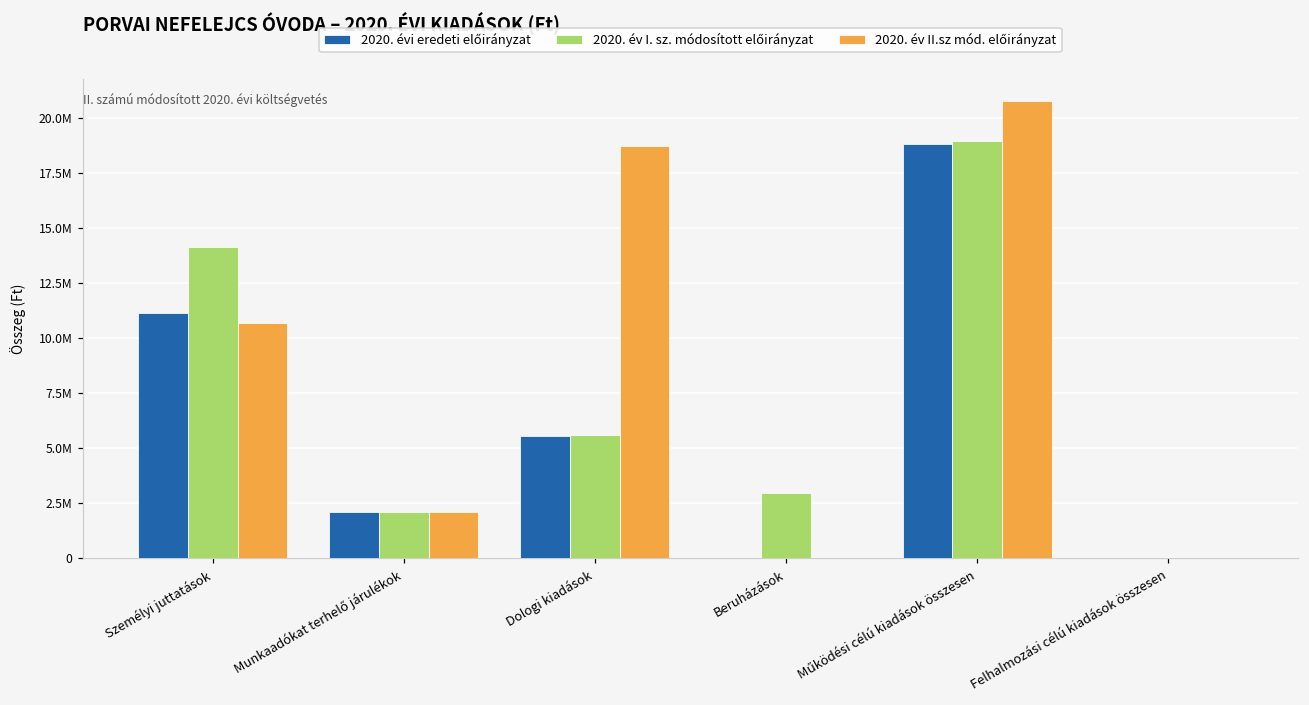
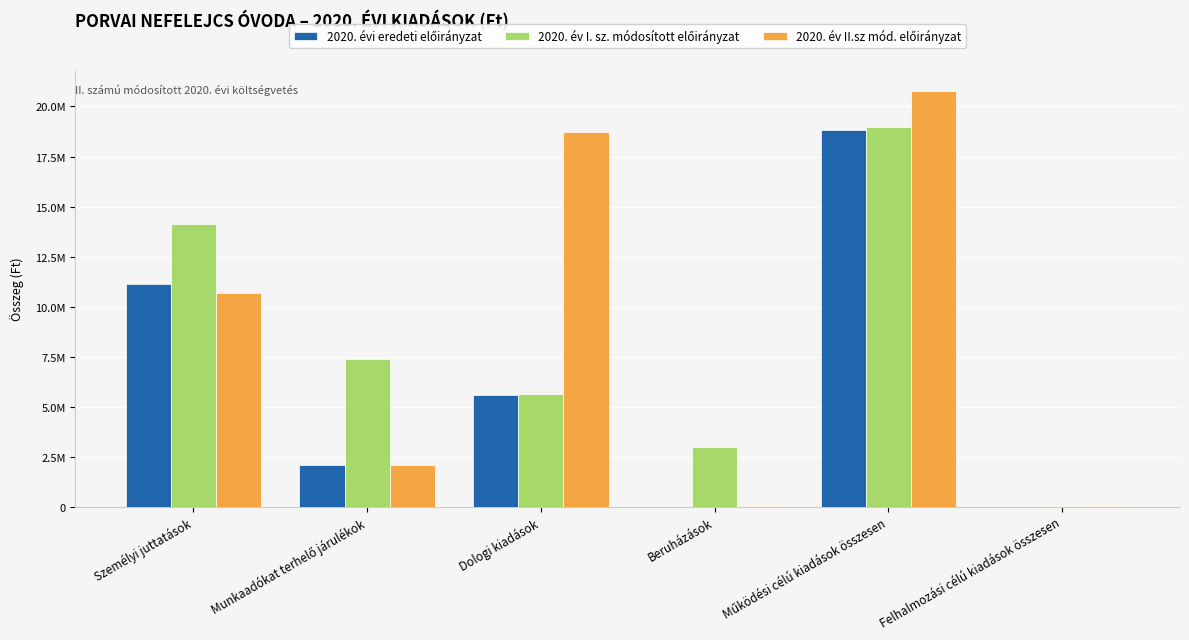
  {
    "2020. évi eredeti előirányzat": {
      "Személyi juttatások": 11100000,
      "Munkaadókat terhelő járulékok": 2100000,
      "Dologi kiadások": 5600000,
      "Beruházások": 0,
      "Működési célú kiadások összesen": 18800000,
      "Felhalmozási célú kiadások összesen": 0
    },
    "2020. év I. sz. módosított előirányzat": {
      "Személyi juttatások": 14100000,
-     "Munkaadókat terhelő járulékok": 2100000,
+     "Munkaadókat terhelő járulékok": 7400000,
      "Dologi kiadások": 5600000,
      "Beruházások": 3000000,
      "Működési célú kiadások összesen": 19000000
    },
    "2020. év II.sz mód. előirányzat": {
      "Személyi juttatások": 10700000,
      "Munkaadókat terhelő járulékok": 2100000,
      "Dologi kiadások": 18700000,
      "Működési célú kiadások összesen": 20800000
    }
  }
